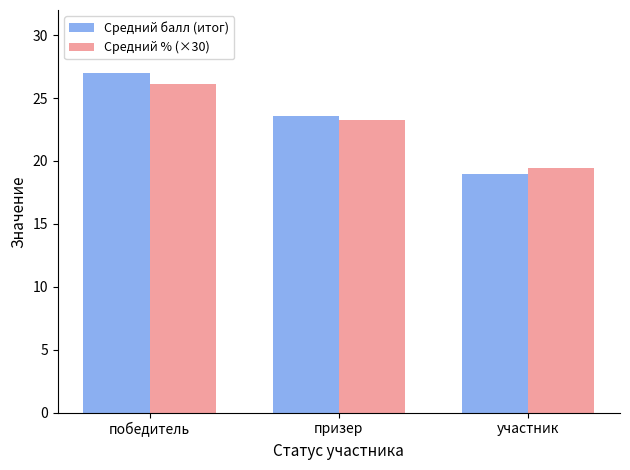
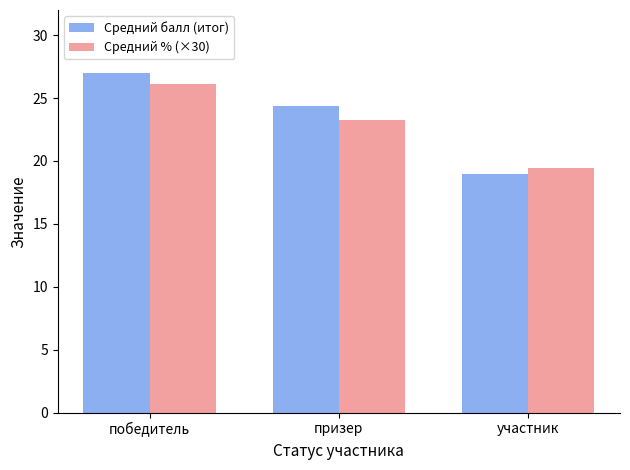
  {
    "Средний балл (итог)": {
      "победитель": 27.0,
-     "призер": 23.6,
+     "призер": 24.4,
      "участник": 19.0
    },
    "Средний % (×30)": {
      "победитель": 26.1,
      "призер": 23.2,
      "участник": 19.4
    }
  }
